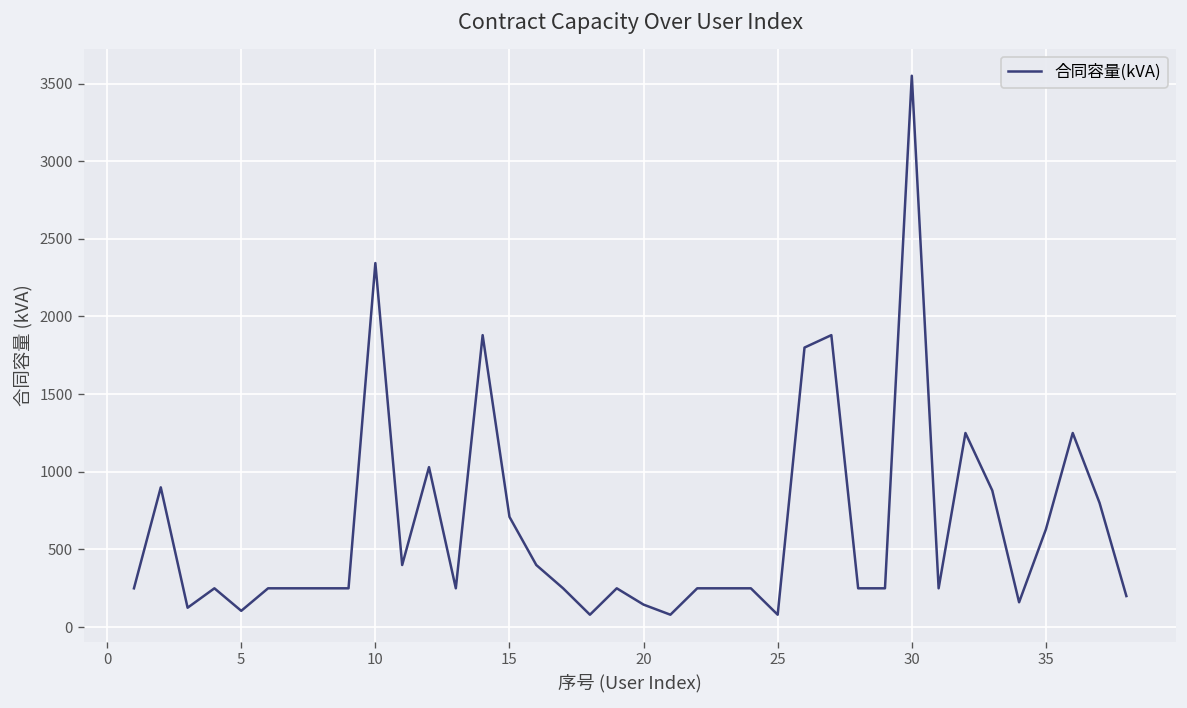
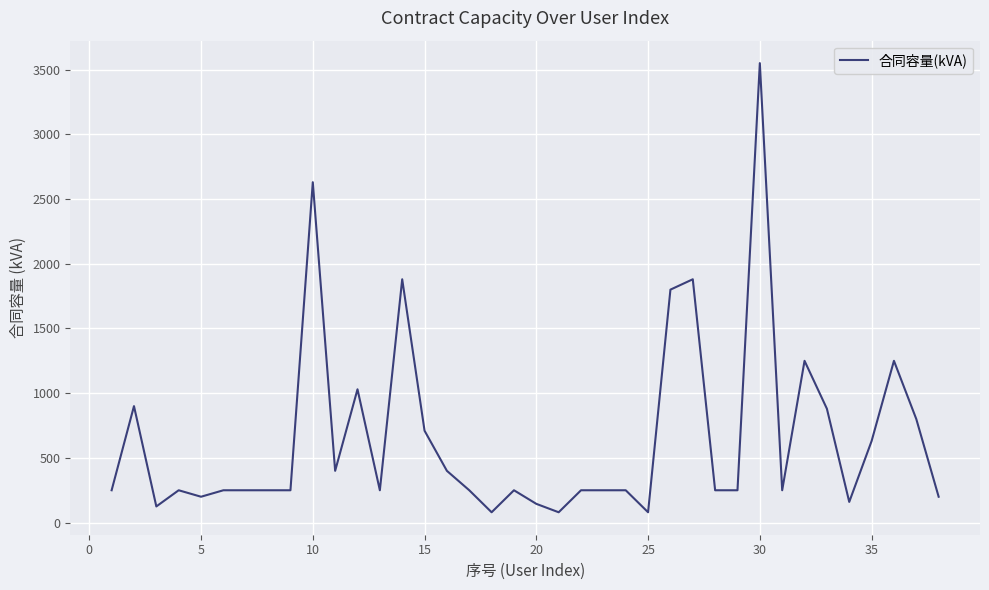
  {
-   "5": 110,
-   "10": 2340,
+   "5": 200,
+   "10": 2630,
    "15": 710,
    "20": 150,
    "25": 80,
    "30": 3550,
    "35": 630
  }
